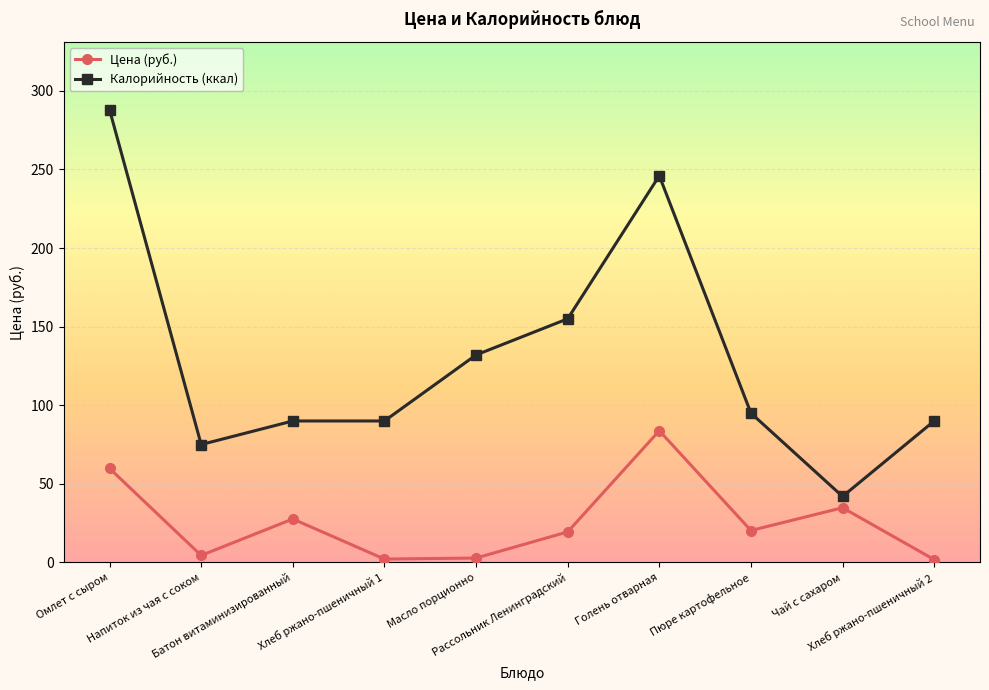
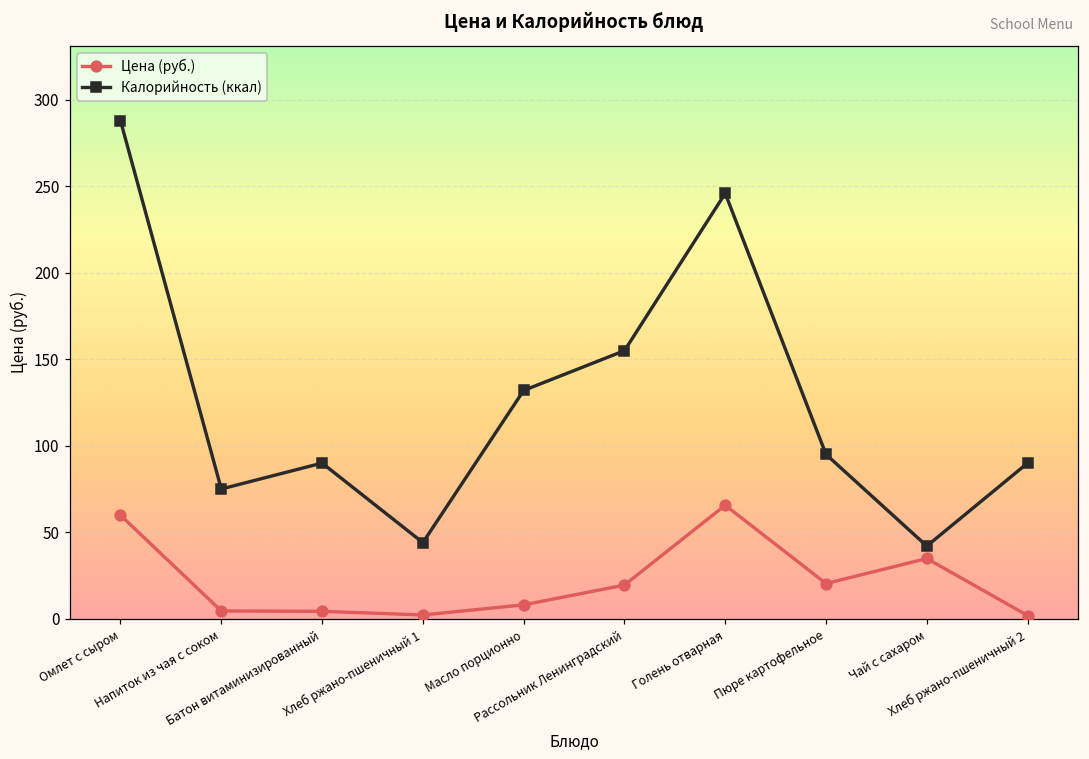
  {
    "Цена (руб.)": {
      "Омлет с сыром": 60,
      "Напиток из чая с соком": 4,
-     "Батон витаминизированный": 28,
+     "Батон витаминизированный": 4,
      "Хлеб ржано-пшеничный 1": 2,
-     "Масло порционно": 3,
+     "Масло порционно": 8,
      "Рассольник Ленинградский": 19,
-     "Голень отварная": 84,
+     "Голень отварная": 66,
      "Пюре картофельное": 20,
      "Чай с сахаром": 35,
      "Хлеб ржано-пшеничный 2": 2
    },
    "Калорийность (ккал)": {
      "Омлет с сыром": 288,
      "Напиток из чая с соком": 75,
      "Батон витаминизированный": 90,
-     "Хлеб ржано-пшеничный 1": 90,
+     "Хлеб ржано-пшеничный 1": 44,
      "Масло порционно": 132,
      "Рассольник Ленинградский": 155,
      "Голень отварная": 246,
      "Пюре картофельное": 95,
      "Чай с сахаром": 42,
      "Хлеб ржано-пшеничный 2": 90
    }
  }
